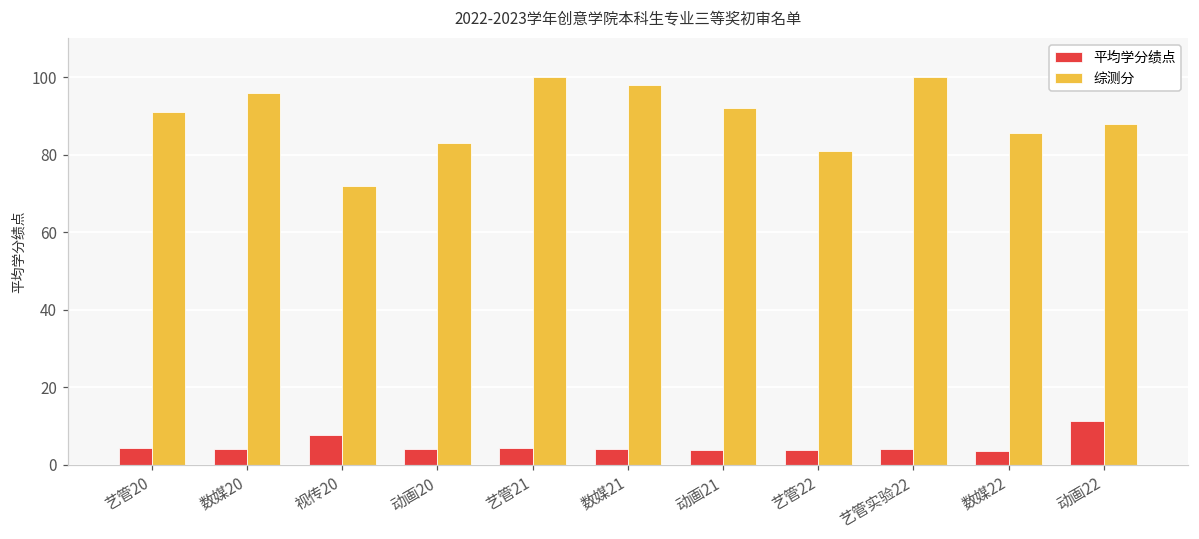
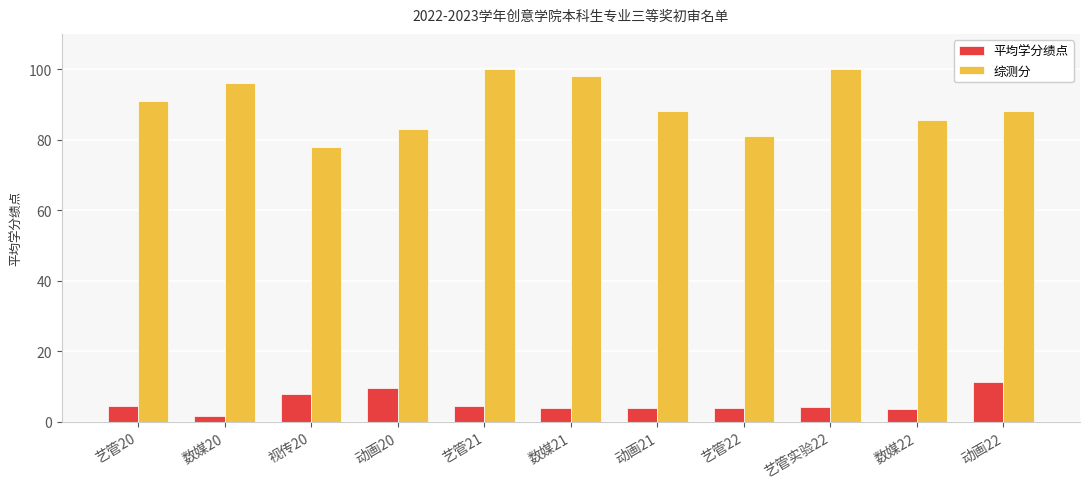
  {
    "平均学分绩点": {
      "艺管20": 4,
-     "数媒20": 4,
+     "数媒20": 2,
      "视传20": 8,
-     "动画20": 4,
+     "动画20": 9,
      "艺管21": 4,
      "数媒21": 4,
      "动画21": 4,
      "艺管22": 4,
      "艺管实验22": 4,
      "数媒22": 4,
      "动画22": 11
    },
    "综测分": {
      "艺管20": 91,
      "数媒20": 96,
-     "视传20": 72,
+     "视传20": 78,
      "动画20": 83,
      "艺管21": 100,
      "数媒21": 98,
-     "动画21": 92,
+     "动画21": 88,
      "艺管22": 81,
      "艺管实验22": 100,
      "数媒22": 86,
      "动画22": 88
    }
  }
